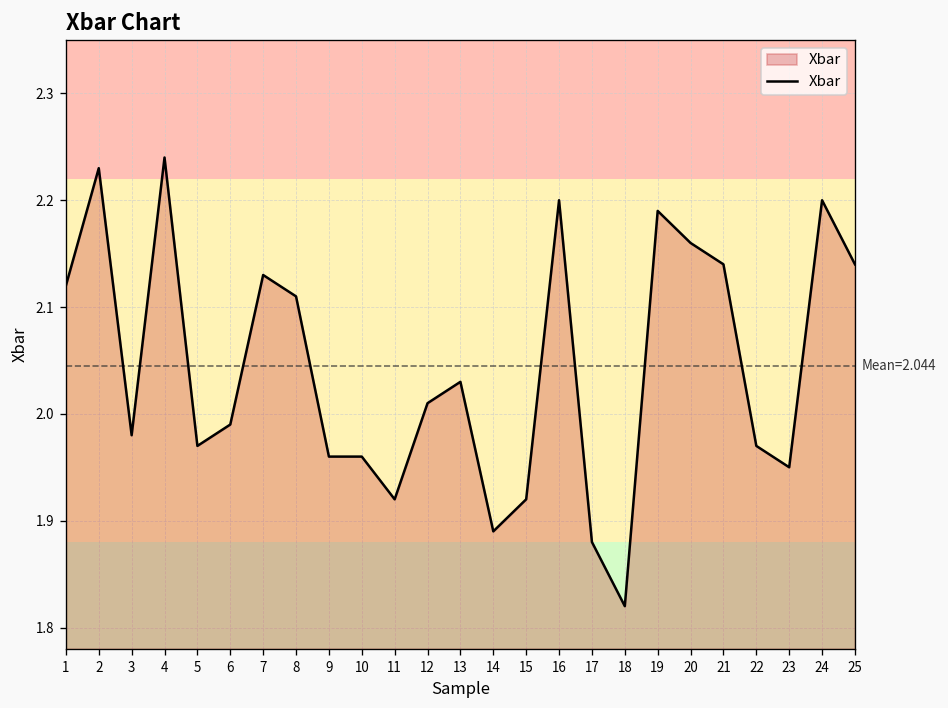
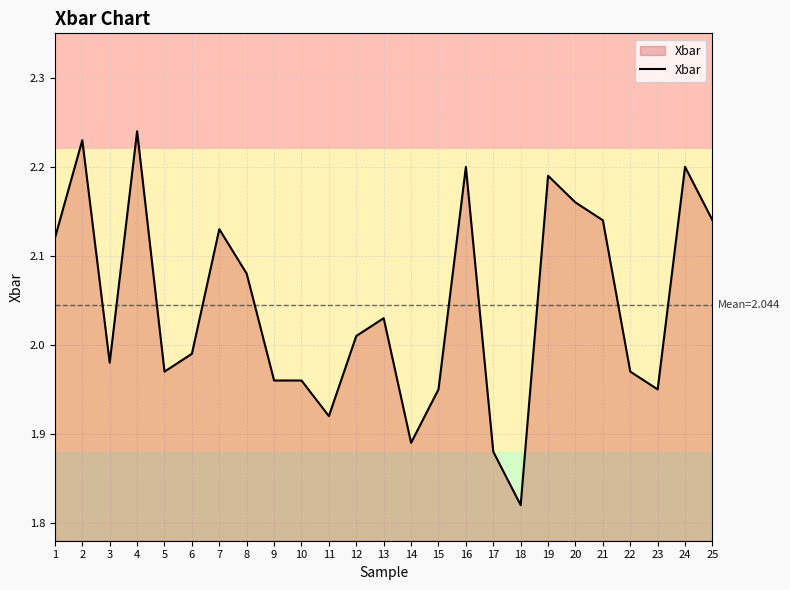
  {
    "1": 2.12,
    "2": 2.23,
    "3": 1.98,
    "4": 2.24,
    "5": 1.97,
    "6": 1.99,
    "7": 2.13,
-   "8": 2.11,
+   "8": 2.08,
    "9": 1.96,
    "10": 1.96,
    "11": 1.92,
    "12": 2.01,
    "13": 2.03,
    "14": 1.89,
-   "15": 1.92,
+   "15": 1.95,
    "16": 2.20,
    "17": 1.88,
    "18": 1.82,
    "19": 2.19,
    "20": 2.16,
    "21": 2.14,
    "22": 1.97,
    "23": 1.95,
    "24": 2.20,
    "25": 2.14
  }
